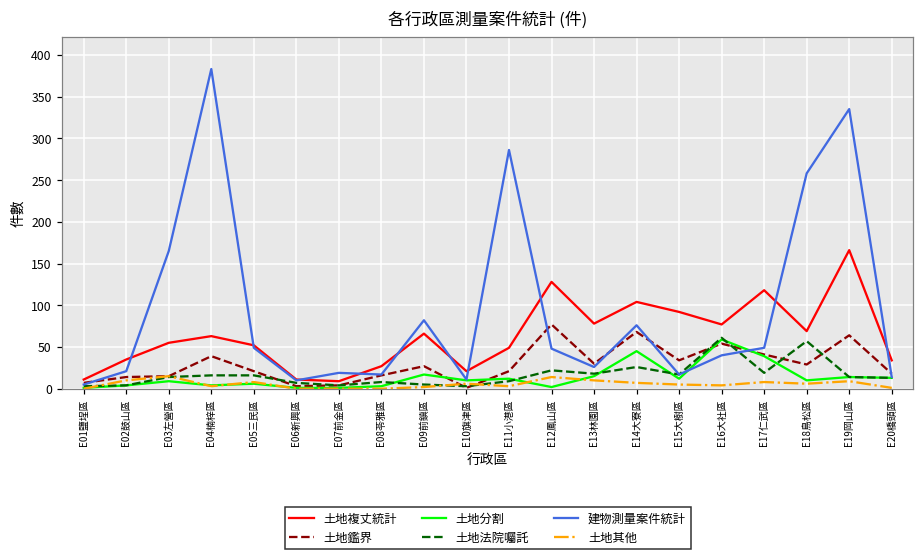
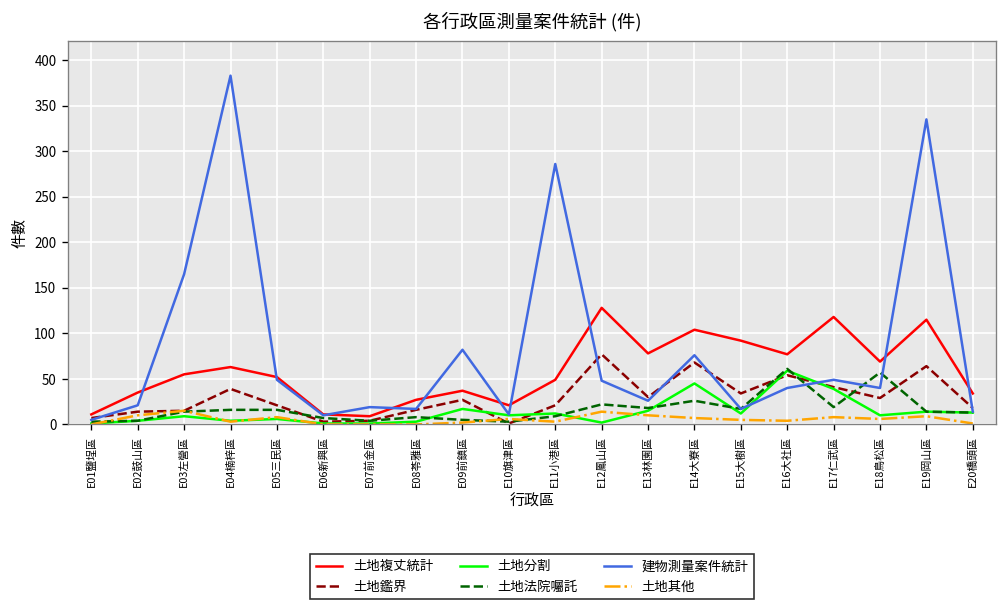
  {
    "土地複丈統計": {
      "E01鹽埕區": 10,
      "E02鼓山區": 40,
      "E03左營區": 60,
      "E04楠梓區": 60,
      "E07前金區": 10,
      "E08苓雅區": 30,
-     "E09前鎮區": 70,
+     "E09前鎮區": 40,
      "E10旗津區": 20,
      "E11小港區": 50,
      "E12鳳山區": 130,
      "E13林園區": 80,
      "E14大寮區": 100,
      "E15大樹區": 90,
      "E16大社區": 80,
      "E17仁武區": 120,
      "E18鳥松區": 70,
-     "E19岡山區": 170,
+     "E19岡山區": 120,
      "E20橋頭區": 30
    },
    "土地鑑界": {
      "E02鼓山區": 10,
      "E04楠梓區": 40,
      "E05三民區": 20,
      "E09前鎮區": 30,
      "E11小港區": 20,
      "E12鳳山區": 80,
      "E13林園區": 30,
      "E14大寮區": 70,
      "E15大樹區": 30,
      "E16大社區": 50,
      "E18鳥松區": 30,
      "E19岡山區": 60,
      "E20橋頭區": 20
    },
    "土地分割": {
      "E03左營區": 10,
      "E09前鎮區": 20,
      "E12鳳山區": 0,
      "E14大寮區": 50,
      "E15大樹區": 10,
      "E18鳥松區": 10
    },
    "土地法院囑託": {
      "E04楠梓區": 20,
      "E05三民區": 20,
      "E08苓雅區": 10,
      "E12鳳山區": 20,
      "E14大寮區": 30,
      "E17仁武區": 20,
      "E18鳥松區": 60
    },
    "建物測量案件統計": {
      "E02鼓山區": 20,
      "E03左營區": 170,
      "E04楠梓區": 380,
      "E07前金區": 20,
      "E09前鎮區": 80,
      "E11小港區": 290,
      "E12鳳山區": 50,
      "E13林園區": 30,
      "E14大寮區": 80,
      "E16大社區": 40,
      "E17仁武區": 50,
-     "E18鳥松區": 260,
+     "E18鳥松區": 40,
      "E19岡山區": 340
    },
    "土地其他": {
      "E02鼓山區": 10,
      "E11小港區": 0,
      "E12鳳山區": 10,
      "E13林園區": 10,
      "E14大寮區": 10,
      "E15大樹區": 10,
      "E16大社區": 0,
      "E17仁武區": 10,
      "E18鳥松區": 10,
      "E19岡山區": 10,
      "E20橋頭區": 0
    }
  }
